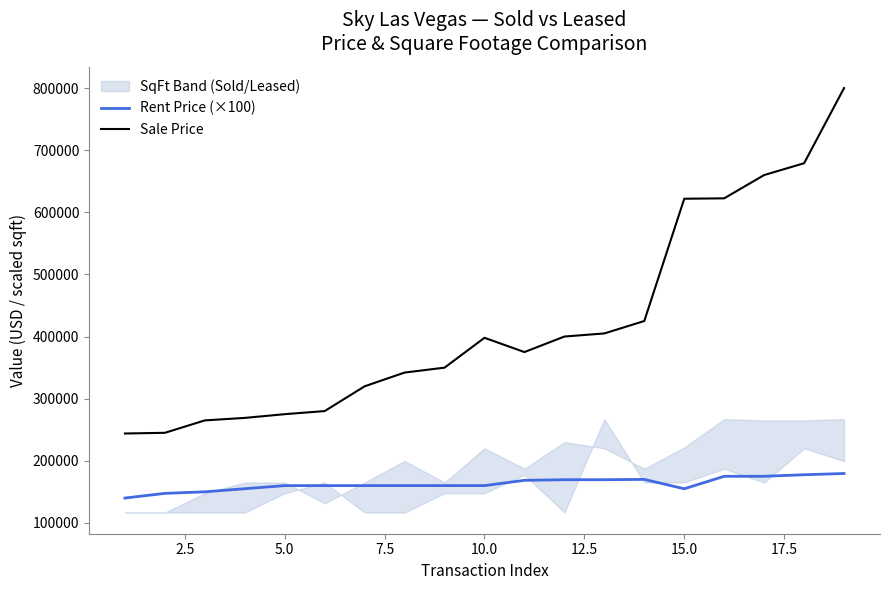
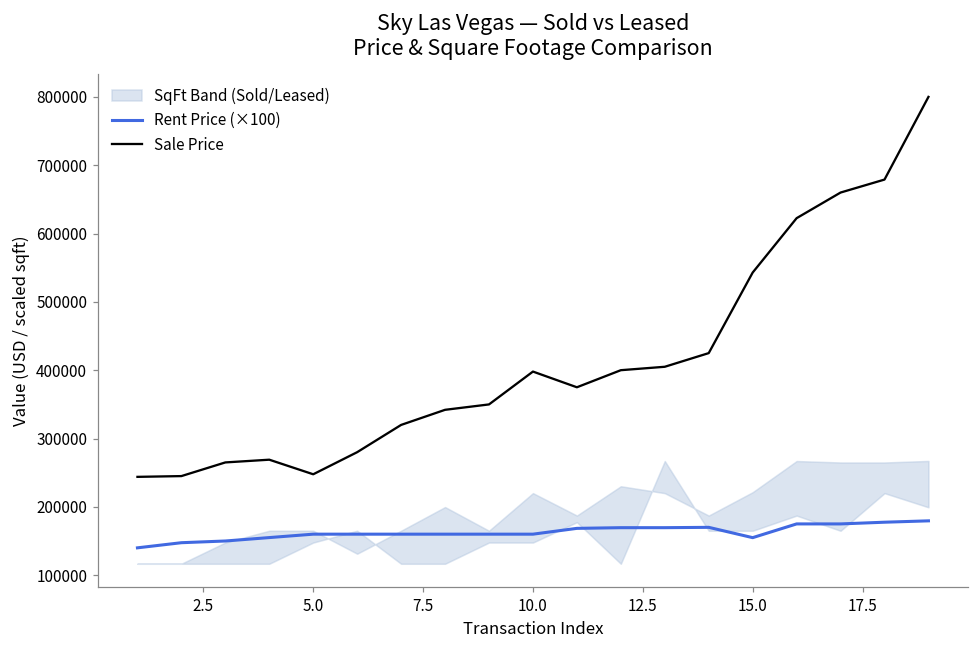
  {
    "Rent Price (×100)": {
      "5.0": 160000,
      "10.0": 160000,
      "15.0": 150000
    },
    "Sale Price": {
-     "5.0": 280000,
+     "5.0": 250000,
      "10.0": 400000,
-     "15.0": 620000
+     "15.0": 540000
    }
  }
